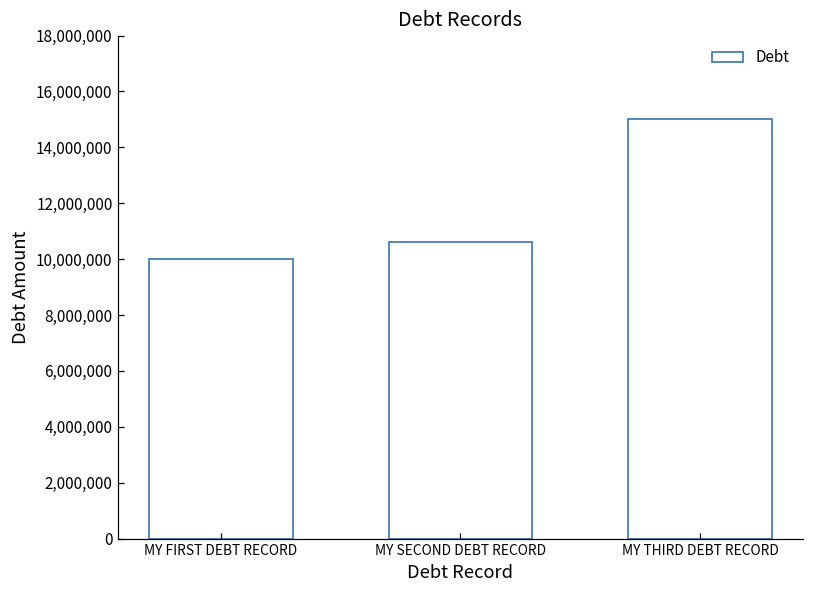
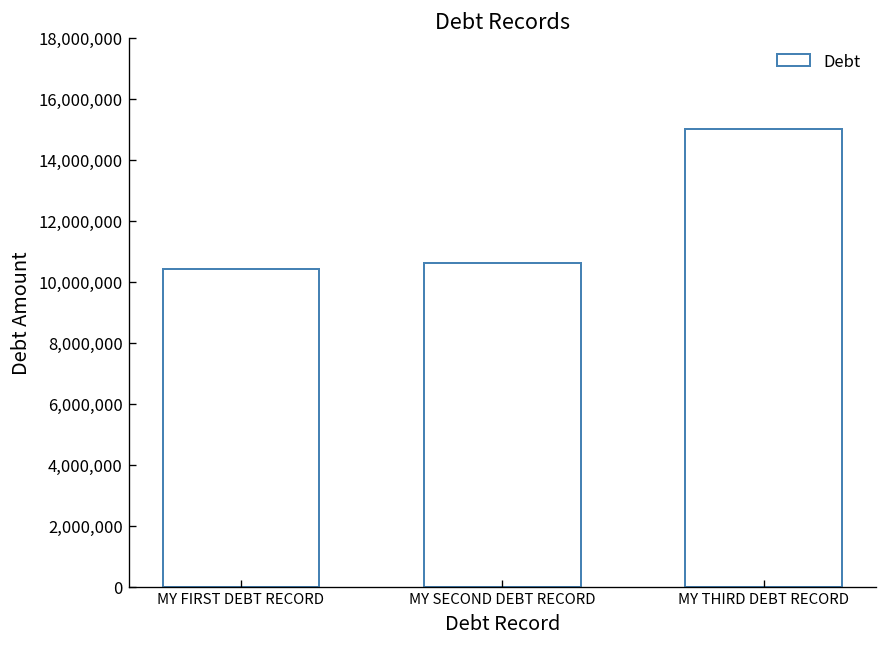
  {
-   "MY FIRST DEBT RECORD": "10,000,000",
+   "MY FIRST DEBT RECORD": "10,400,000",
    "MY SECOND DEBT RECORD": "10,600,000",
    "MY THIRD DEBT RECORD": "15,000,000"
  }
